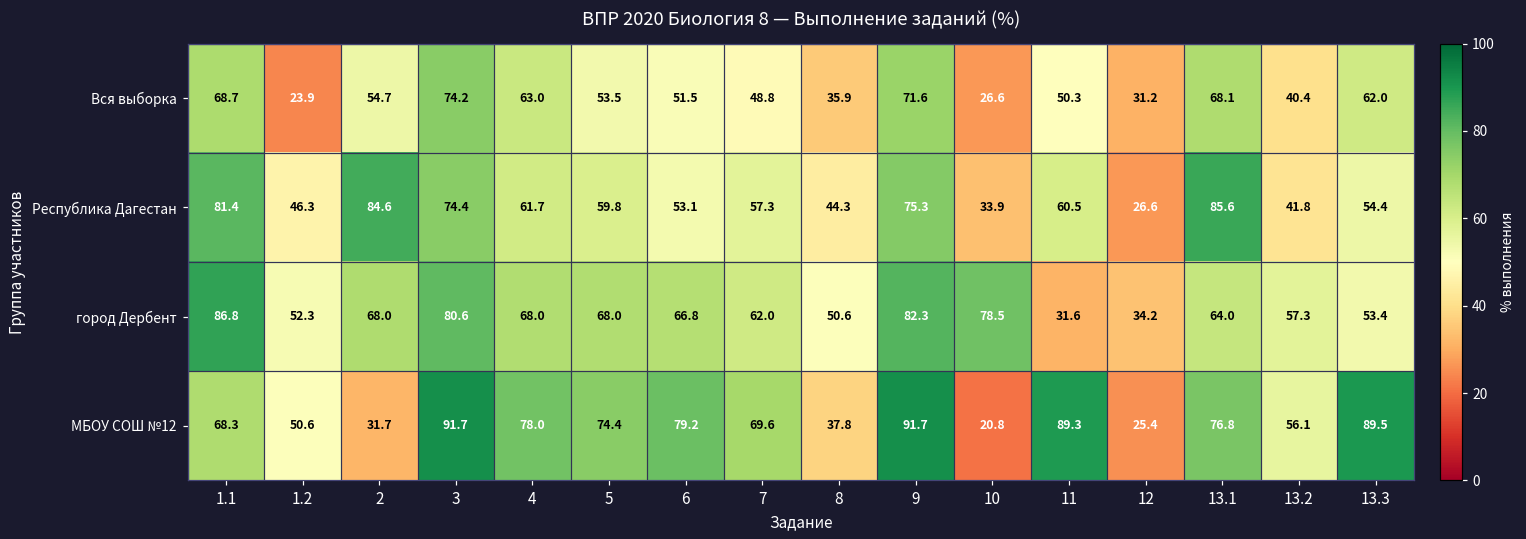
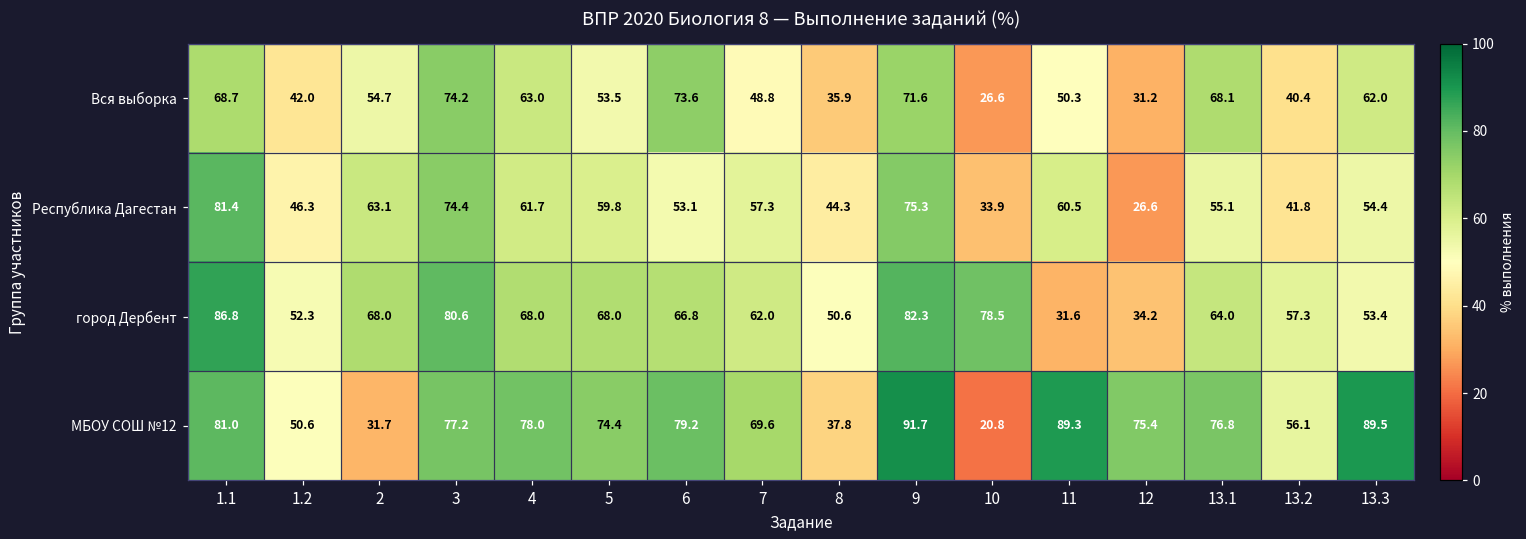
  {
    "Вся выборка": {
      "1.1": 68.7,
-     "1.2": 23.9,
+     "1.2": 42.0,
      "2": 54.7,
      "3": 74.2,
      "4": 63.0,
      "5": 53.5,
-     "6": 51.5,
+     "6": 73.6,
      "7": 48.8,
      "8": 35.9,
      "9": 71.6,
      "10": 26.6,
      "11": 50.3,
      "12": 31.2,
      "13.1": 68.1,
      "13.2": 40.4,
      "13.3": 62.0
    },
    "Республика Дагестан": {
      "1.1": 81.4,
      "1.2": 46.3,
-     "2": 84.6,
+     "2": 63.1,
      "3": 74.4,
      "4": 61.7,
      "5": 59.8,
      "6": 53.1,
      "7": 57.3,
      "8": 44.3,
      "9": 75.3,
      "10": 33.9,
      "11": 60.5,
      "12": 26.6,
-     "13.1": 85.6,
+     "13.1": 55.1,
      "13.2": 41.8,
      "13.3": 54.4
    },
    "город Дербент": {
      "1.1": 86.8,
      "1.2": 52.3,
      "2": 68.0,
      "3": 80.6,
      "4": 68.0,
      "5": 68.0,
      "6": 66.8,
      "7": 62.0,
      "8": 50.6,
      "9": 82.3,
      "10": 78.5,
      "11": 31.6,
      "12": 34.2,
      "13.1": 64.0,
      "13.2": 57.3,
      "13.3": 53.4
    },
    "МБОУ СОШ №12": {
-     "1.1": 68.3,
+     "1.1": 81.0,
      "1.2": 50.6,
      "2": 31.7,
-     "3": 91.7,
+     "3": 77.2,
      "4": 78.0,
      "5": 74.4,
      "6": 79.2,
      "7": 69.6,
      "8": 37.8,
      "9": 91.7,
      "10": 20.8,
      "11": 89.3,
-     "12": 25.4,
+     "12": 75.4,
      "13.1": 76.8,
      "13.2": 56.1,
      "13.3": 89.5
    }
  }
